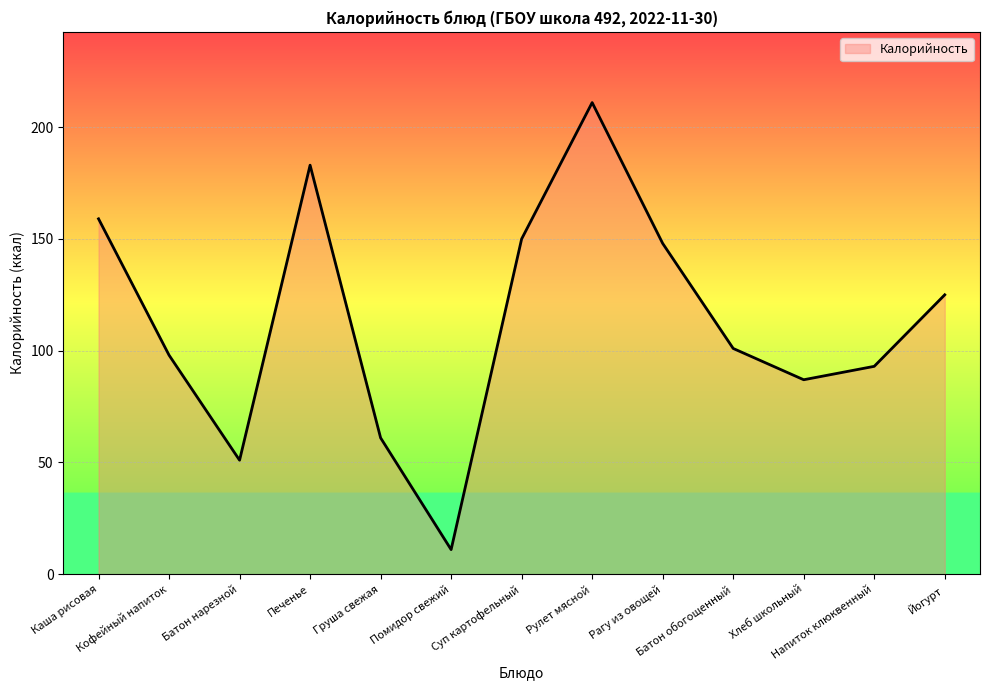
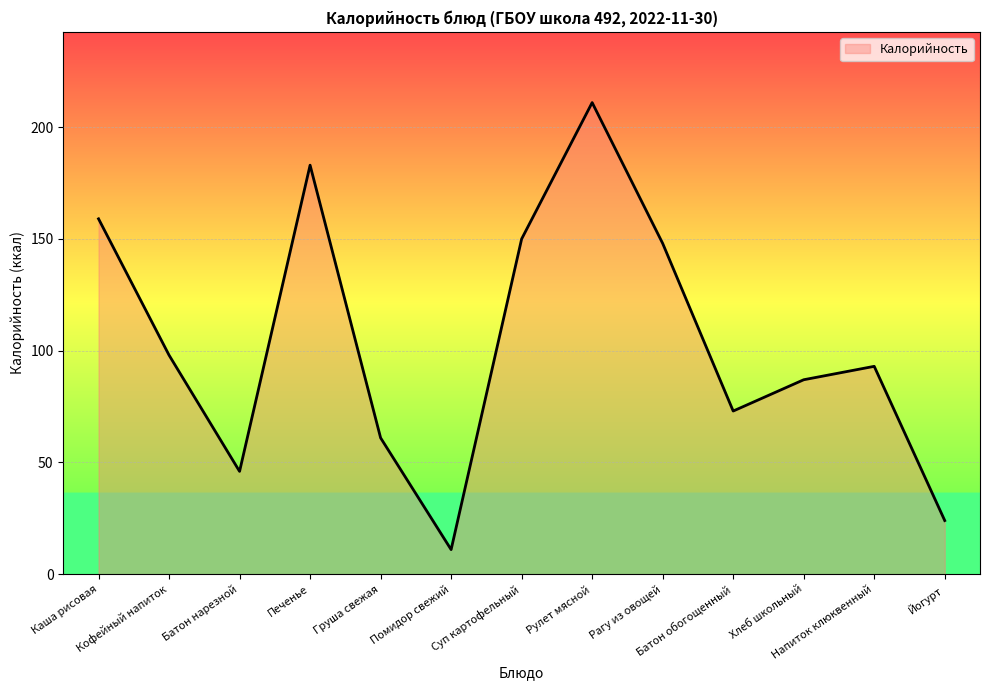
  {
    "Каша рисовая": 159,
    "Кофейный напиток": 98,
-   "Батон нарезной": 51,
+   "Батон нарезной": 46,
    "Печенье": 183,
    "Груша свежая": 61,
    "Помидор свежий": 11,
    "Суп картофельный": 150,
    "Рулет мясной": 211,
    "Рагу из овощей": 148,
-   "Батон обогощенный": 101,
+   "Батон обогощенный": 73,
    "Хлеб школьный": 87,
    "Напиток клюквенный": 93,
-   "Йогурт": 125
+   "Йогурт": 24
  }
